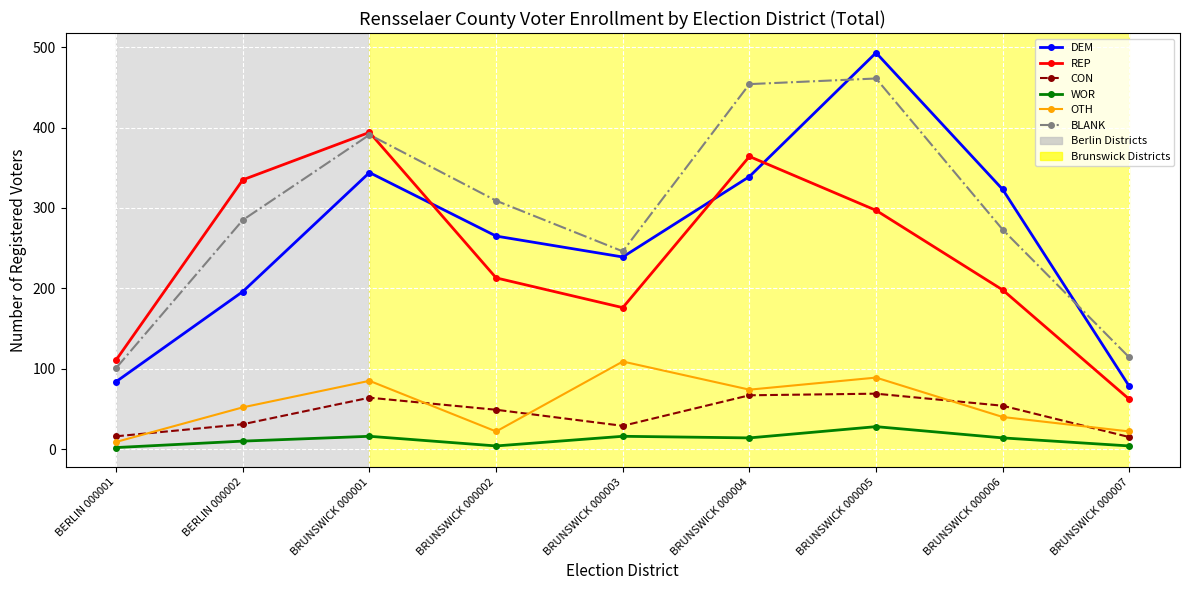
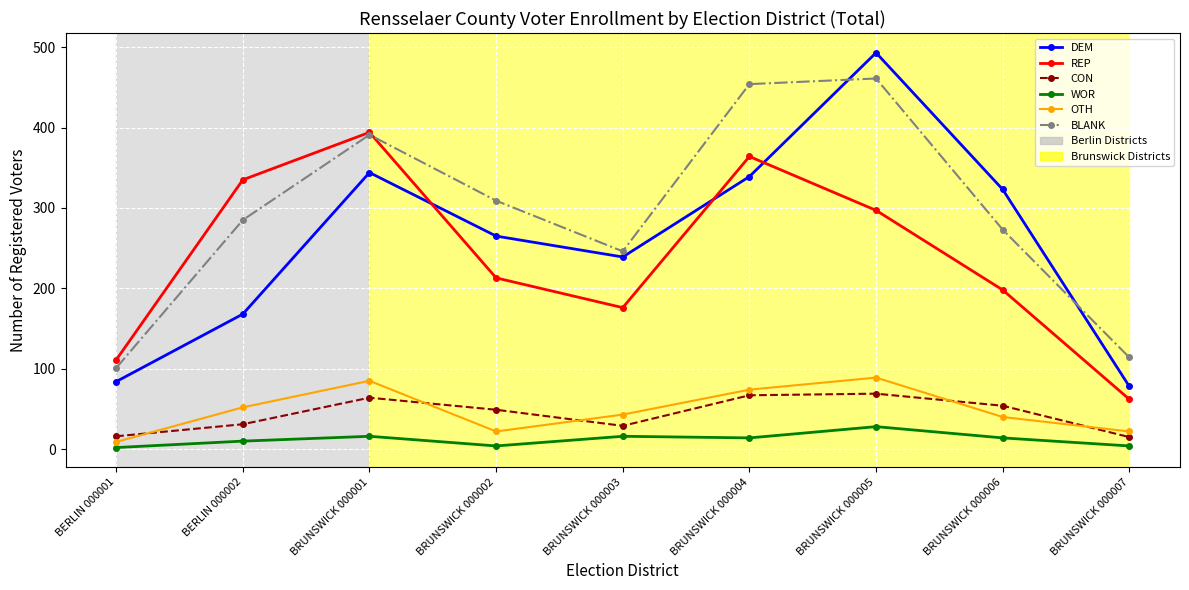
  {
    "DEM": {
      "BERLIN 000001": 80,
-     "BERLIN 000002": 200,
+     "BERLIN 000002": 170,
      "BRUNSWICK 000001": 340,
      "BRUNSWICK 000002": 270,
      "BRUNSWICK 000003": 240,
      "BRUNSWICK 000004": 340,
      "BRUNSWICK 000005": 490,
      "BRUNSWICK 000006": 320,
      "BRUNSWICK 000007": 80
    },
    "REP": {
      "BERLIN 000001": 110,
      "BERLIN 000002": 340,
      "BRUNSWICK 000002": 210,
      "BRUNSWICK 000003": 180,
      "BRUNSWICK 000004": 360,
      "BRUNSWICK 000005": 300,
      "BRUNSWICK 000006": 200,
      "BRUNSWICK 000007": 60
    },
    "CON": {
      "BERLIN 000001": 20,
      "BERLIN 000002": 30,
      "BRUNSWICK 000001": 60,
      "BRUNSWICK 000002": 50,
      "BRUNSWICK 000003": 30,
      "BRUNSWICK 000004": 70,
      "BRUNSWICK 000005": 70,
      "BRUNSWICK 000006": 50,
      "BRUNSWICK 000007": 20
    },
    "WOR": {
      "BERLIN 000001": 0,
      "BERLIN 000002": 10,
      "BRUNSWICK 000001": 20,
      "BRUNSWICK 000002": 0,
      "BRUNSWICK 000003": 20,
      "BRUNSWICK 000004": 10,
      "BRUNSWICK 000005": 30,
      "BRUNSWICK 000006": 10,
      "BRUNSWICK 000007": 0
    },
    "OTH": {
      "BERLIN 000001": 10,
      "BERLIN 000002": 50,
      "BRUNSWICK 000001": 90,
      "BRUNSWICK 000002": 20,
-     "BRUNSWICK 000003": 110,
+     "BRUNSWICK 000003": 40,
      "BRUNSWICK 000004": 70,
      "BRUNSWICK 000005": 90,
      "BRUNSWICK 000006": 40,
      "BRUNSWICK 000007": 20
    },
    "BLANK": {
      "BERLIN 000001": 100,
      "BERLIN 000002": 290,
      "BRUNSWICK 000002": 310,
      "BRUNSWICK 000003": 250,
      "BRUNSWICK 000004": 450,
      "BRUNSWICK 000005": 460,
      "BRUNSWICK 000006": 270,
      "BRUNSWICK 000007": 110
    }
  }
